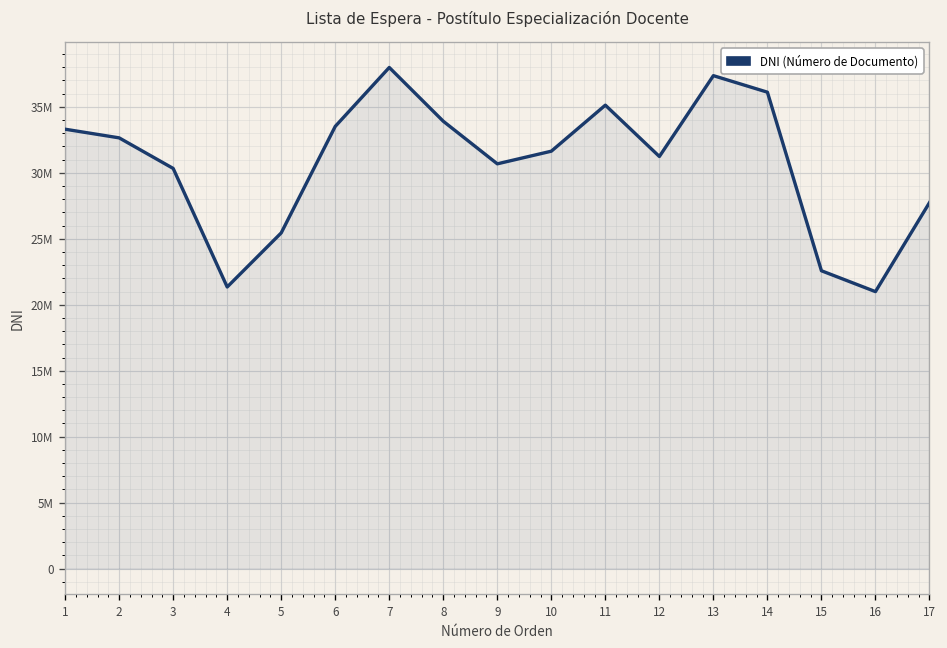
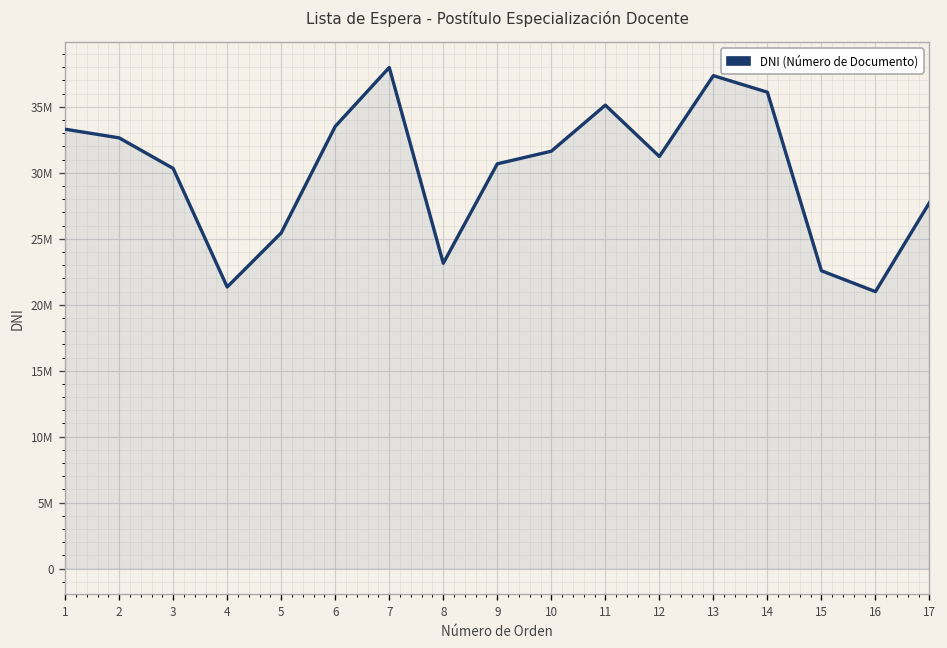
  {
    "1": 33300000,
    "2": 32600000,
    "3": 30300000,
    "4": 21300000,
    "5": 25400000,
    "6": 33500000,
    "7": 38000000,
-   "8": 33900000,
+   "8": 23100000,
    "9": 30700000,
    "10": 31600000,
    "11": 35100000,
    "12": 31200000,
    "13": 37400000,
    "14": 36100000,
    "15": 22600000,
    "16": 21000000,
    "17": 27700000
  }
